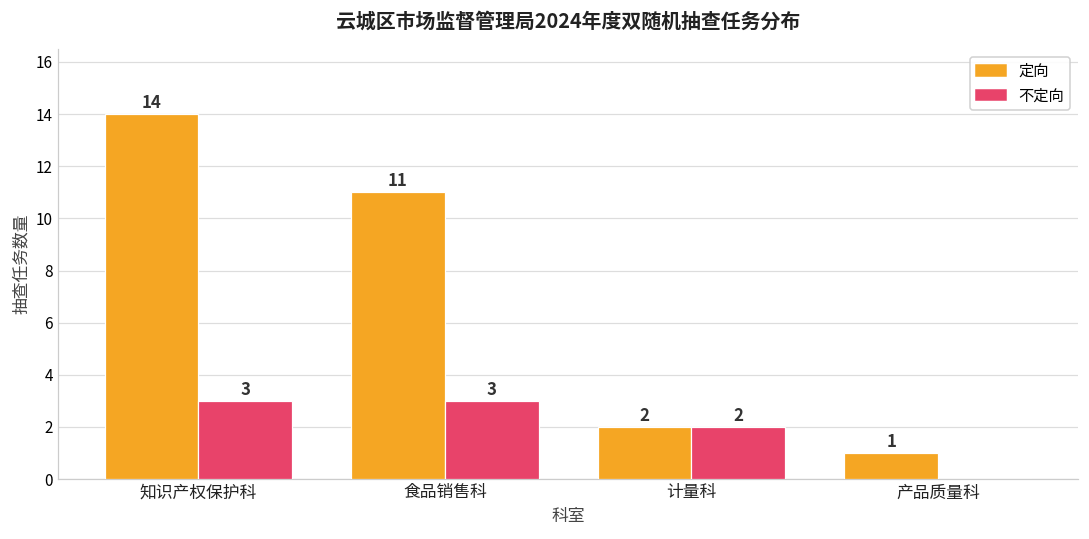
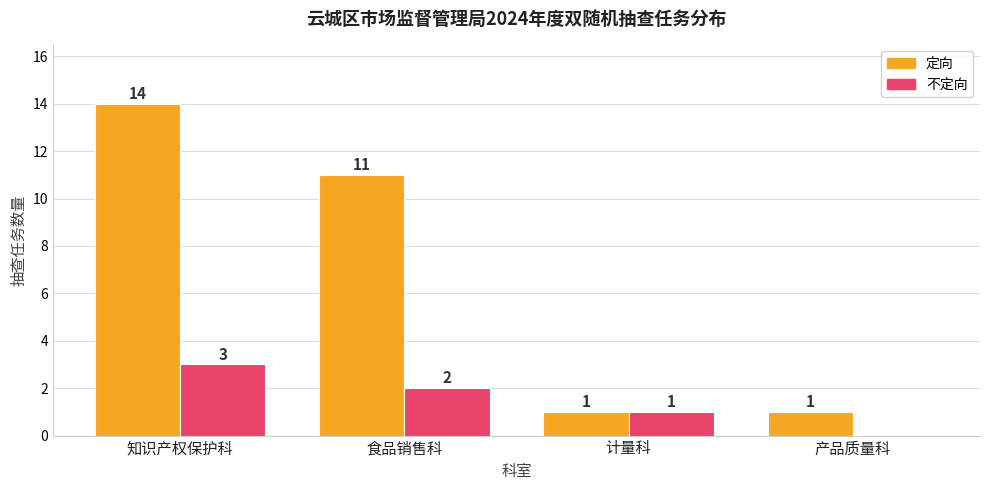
  {
    "定向": {
      "知识产权保护科": 14,
      "食品销售科": 11,
-     "计量科": 2,
+     "计量科": 1,
      "产品质量科": 1
    },
    "不定向": {
      "知识产权保护科": 3,
-     "食品销售科": 3,
-     "计量科": 2
+     "食品销售科": 2,
+     "计量科": 1
    }
  }
